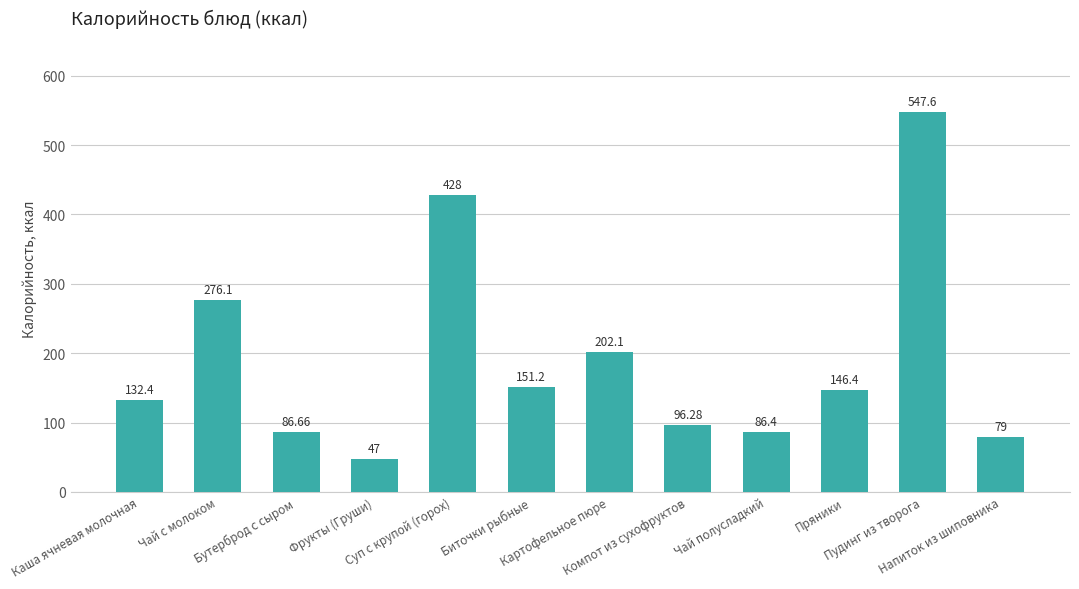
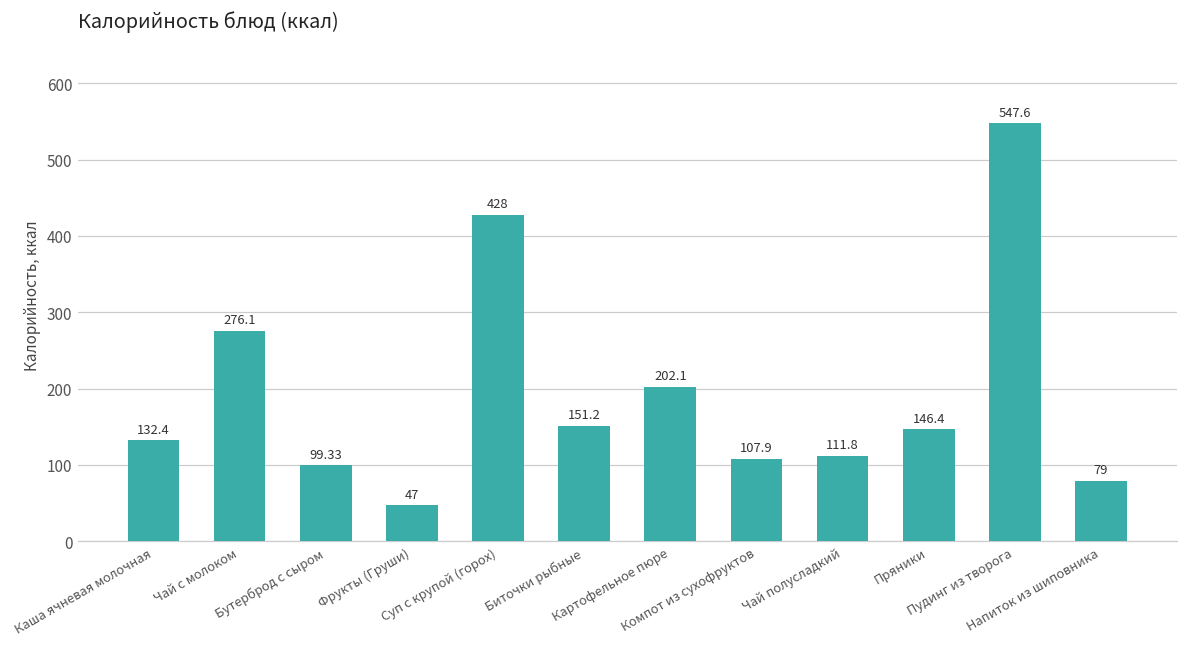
  {
    "Каша ячневая молочная": 132.4,
    "Чай с молоком": 276.1,
-   "Бутерброд с сыром": 86.66,
+   "Бутерброд с сыром": 99.33,
    "Фрукты (Груши)": 47,
    "Суп с крупой (горох)": 428,
    "Биточки рыбные": 151.2,
    "Картофельное пюре": 202.1,
-   "Компот из сухофруктов": 96.28,
-   "Чай полусладкий": 86.4,
+   "Компот из сухофруктов": 107.9,
+   "Чай полусладкий": 111.8,
    "Пряники": 146.4,
    "Пудинг из творога": 547.6,
    "Напиток из шиповника": 79
  }
